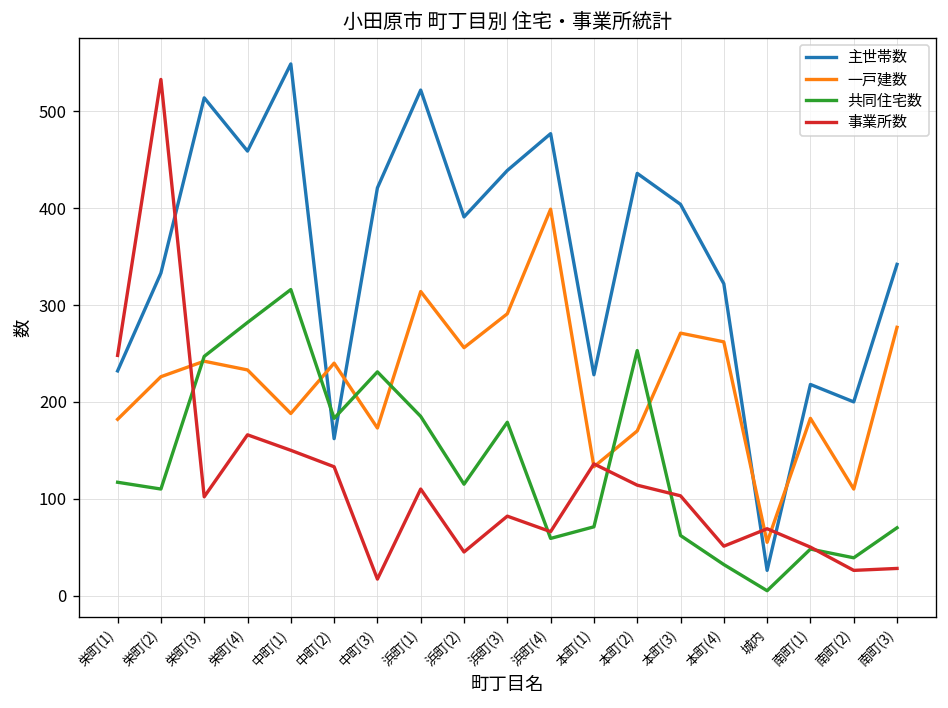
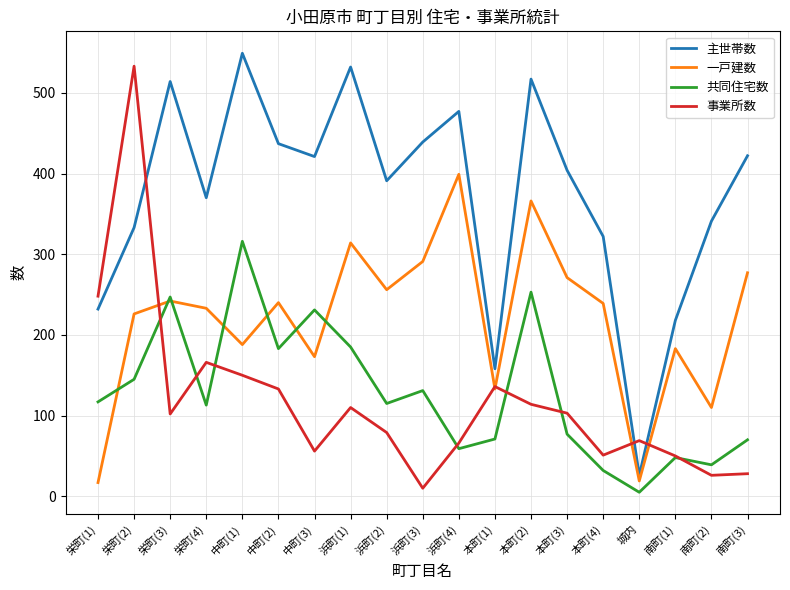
  {
    "主世帯数": {
      "栄町(1)": 230,
      "栄町(2)": 330,
      "栄町(3)": 510,
-     "栄町(4)": 460,
+     "栄町(4)": 370,
      "中町(1)": 550,
-     "中町(2)": 160,
+     "中町(2)": 440,
      "中町(3)": 420,
-     "浜町(1)": 520,
+     "浜町(1)": 530,
      "浜町(2)": 390,
      "浜町(3)": 440,
      "浜町(4)": 480,
-     "本町(1)": 230,
-     "本町(2)": 440,
+     "本町(1)": 160,
+     "本町(2)": 520,
      "本町(3)": 400,
      "本町(4)": 320,
      "城内": 30,
      "南町(1)": 220,
-     "南町(2)": 200,
-     "南町(3)": 340
+     "南町(2)": 340,
+     "南町(3)": 420
    },
    "一戸建数": {
-     "栄町(1)": 180,
+     "栄町(1)": 20,
      "栄町(2)": 230,
      "栄町(3)": 240,
      "栄町(4)": 230,
      "中町(1)": 190,
      "中町(2)": 240,
      "中町(3)": 170,
      "浜町(1)": 310,
      "浜町(2)": 260,
      "浜町(3)": 290,
      "浜町(4)": 400,
-     "本町(2)": 170,
+     "本町(2)": 370,
      "本町(3)": 270,
-     "本町(4)": 260,
-     "城内": 60,
+     "本町(4)": 240,
+     "城内": 20,
      "南町(1)": 180,
      "南町(2)": 110,
      "南町(3)": 280
    },
    "共同住宅数": {
      "栄町(1)": 120,
-     "栄町(2)": 110,
+     "栄町(2)": 150,
      "栄町(3)": 250,
-     "栄町(4)": 280,
+     "栄町(4)": 110,
      "中町(1)": 320,
      "中町(2)": 180,
      "中町(3)": 230,
      "浜町(1)": 190,
      "浜町(2)": 120,
-     "浜町(3)": 180,
+     "浜町(3)": 130,
      "浜町(4)": 60,
      "本町(1)": 70,
      "本町(2)": 250,
-     "本町(3)": 60,
+     "本町(3)": 80,
      "本町(4)": 30,
      "城内": 10,
      "南町(2)": 40,
      "南町(3)": 70
    },
    "事業所数": {
      "栄町(1)": 250,
      "栄町(2)": 530,
      "栄町(3)": 100,
      "栄町(4)": 170,
      "中町(1)": 150,
      "中町(2)": 130,
-     "中町(3)": 20,
+     "中町(3)": 60,
      "浜町(1)": 110,
-     "浜町(2)": 50,
-     "浜町(3)": 80,
+     "浜町(2)": 80,
+     "浜町(3)": 10,
      "浜町(4)": 70,
      "本町(2)": 110,
      "本町(3)": 100,
      "本町(4)": 50,
      "城内": 70,
      "南町(2)": 30,
      "南町(3)": 30
    }
  }
